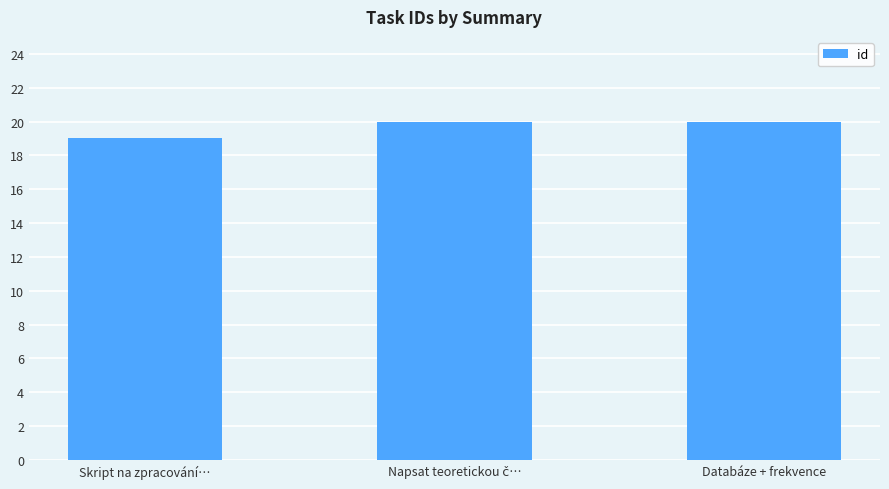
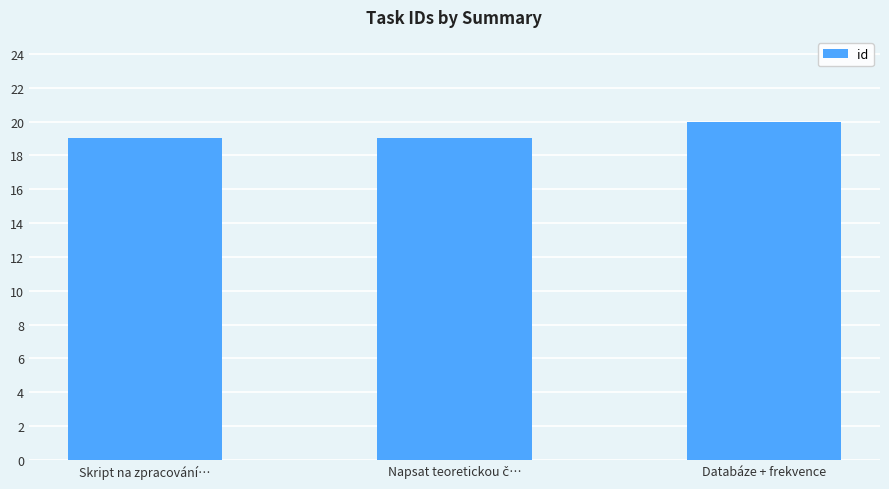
  {
    "Skript na zpracování…": 19,
-   "Napsat teoretickou č…": 20,
+   "Napsat teoretickou č…": 19,
    "Databáze + frekvence": 20
  }
